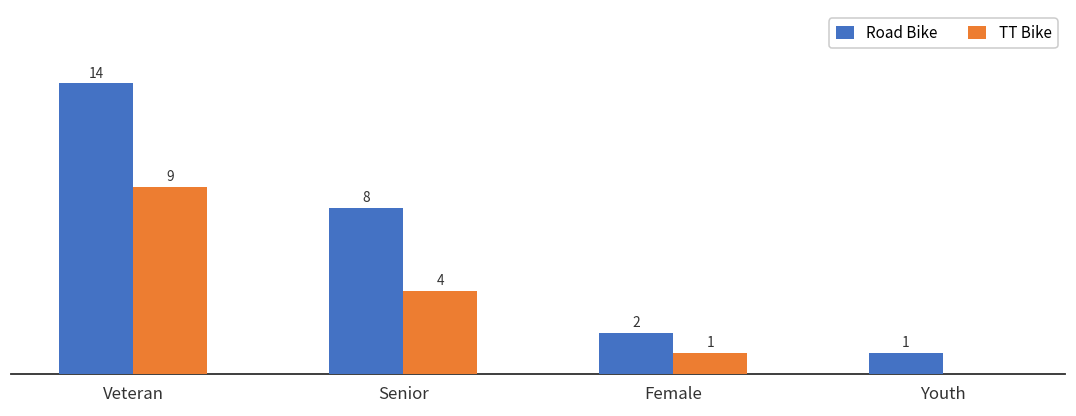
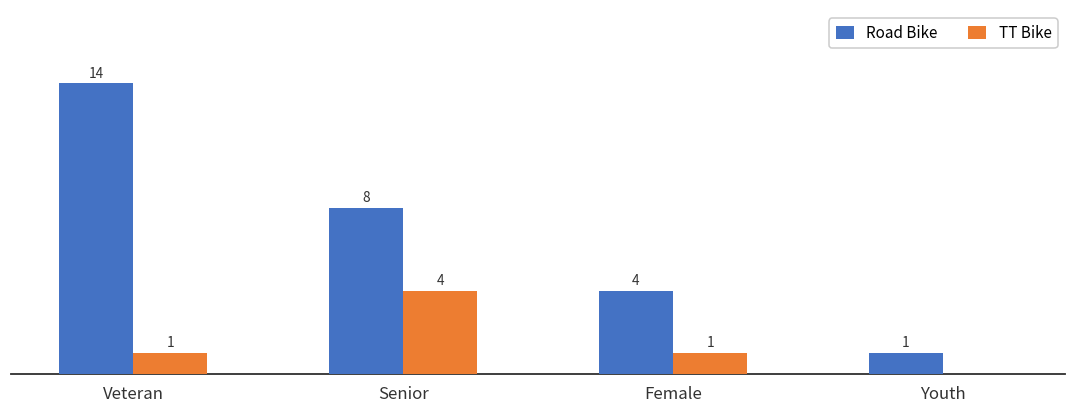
  {
    "Road Bike": {
      "Veteran": 14,
      "Senior": 8,
-     "Female": 2,
+     "Female": 4,
      "Youth": 1
    },
    "TT Bike": {
-     "Veteran": 9,
+     "Veteran": 1,
      "Senior": 4,
      "Female": 1
    }
  }
